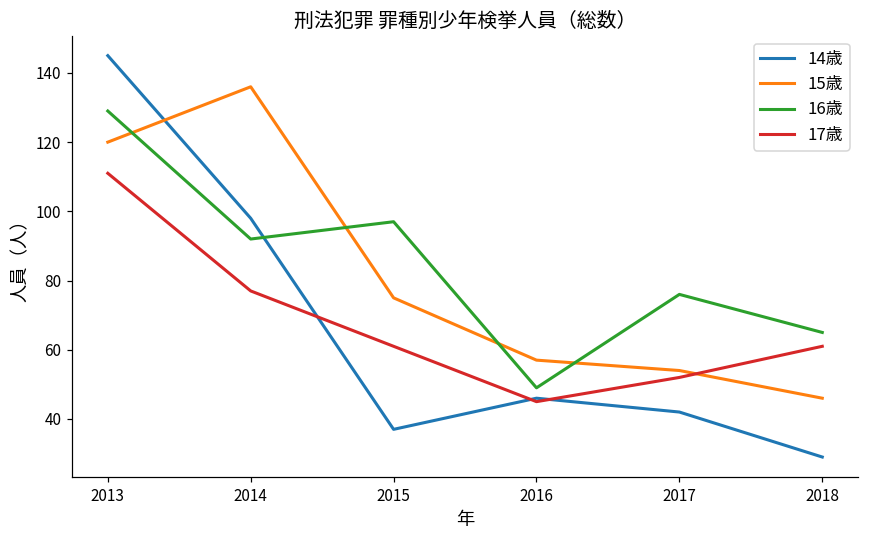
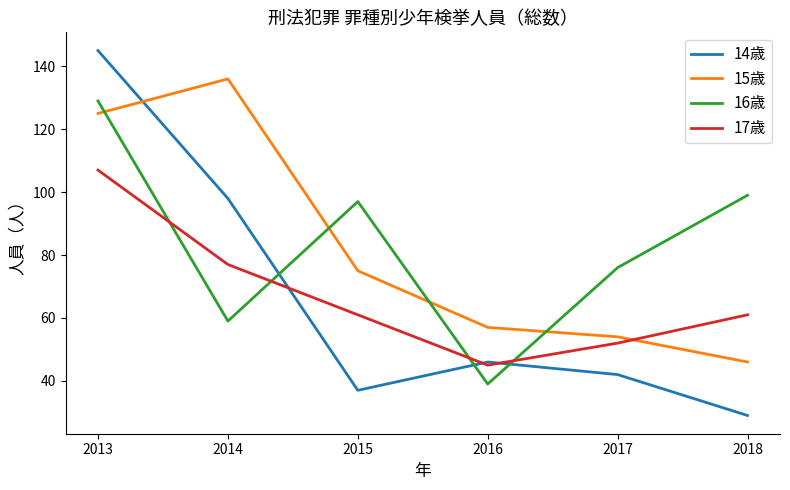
  {
    "14歳": {
      "2013": 145,
      "2014": 98,
      "2015": 37,
      "2016": 46,
      "2017": 42,
      "2018": 29
    },
    "15歳": {
-     "2013": 120,
+     "2013": 125,
      "2014": 136,
      "2015": 75,
      "2016": 57,
      "2017": 54,
      "2018": 46
    },
    "16歳": {
      "2013": 129,
-     "2014": 92,
+     "2014": 59,
      "2015": 97,
-     "2016": 49,
+     "2016": 39,
      "2017": 76,
-     "2018": 65
+     "2018": 99
    },
    "17歳": {
-     "2013": 111,
+     "2013": 107,
      "2014": 77,
      "2015": 61,
      "2016": 45,
      "2017": 52,
      "2018": 61
    }
  }
